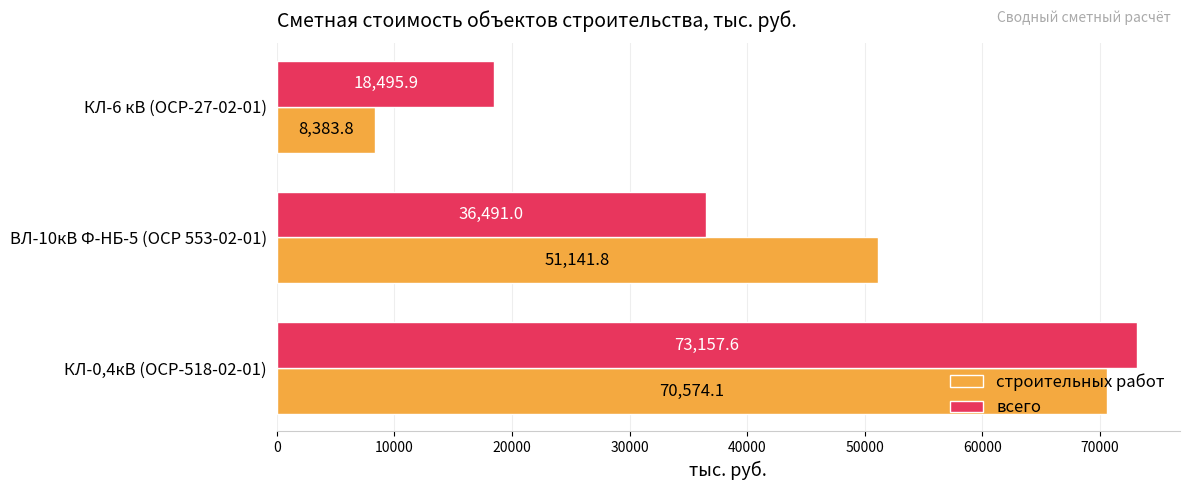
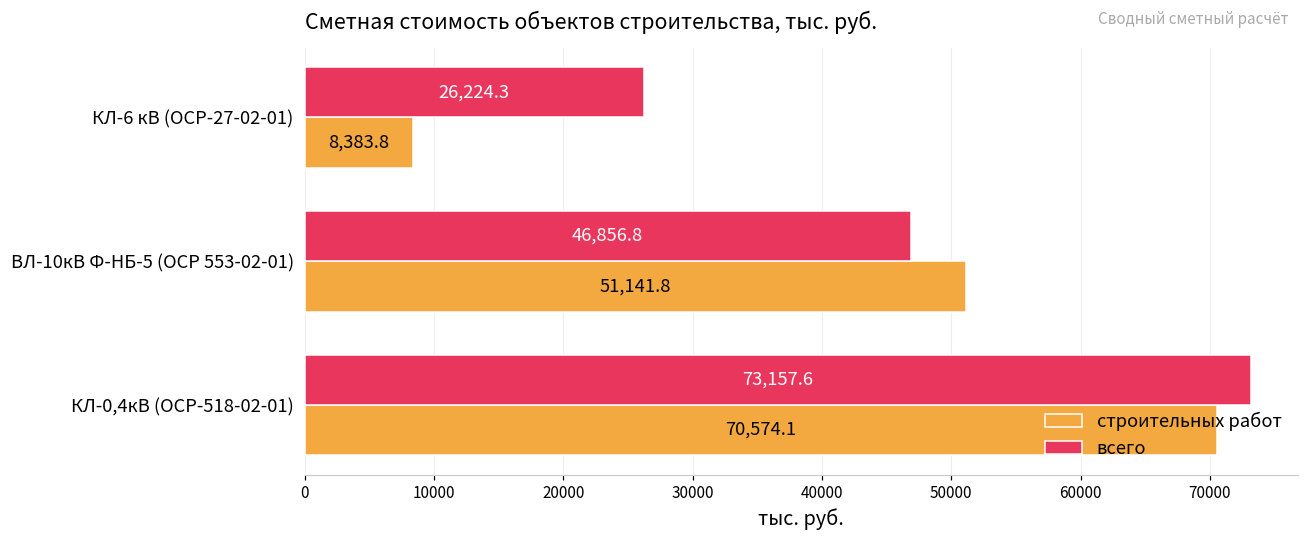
  {
    "строительных работ": {
      "КЛ-6 кВ (ОСР-27-02-01)": "8,383.8",
      "ВЛ-10кВ Ф-НБ-5 (ОСР 553-02-01)": "51,141.8",
      "КЛ-0,4кВ (ОСР-518-02-01)": "70,574.1"
    },
    "всего": {
-     "КЛ-6 кВ (ОСР-27-02-01)": "18,495.9",
-     "ВЛ-10кВ Ф-НБ-5 (ОСР 553-02-01)": "36,491.0",
+     "КЛ-6 кВ (ОСР-27-02-01)": "26,224.3",
+     "ВЛ-10кВ Ф-НБ-5 (ОСР 553-02-01)": "46,856.8",
      "КЛ-0,4кВ (ОСР-518-02-01)": "73,157.6"
    }
  }
